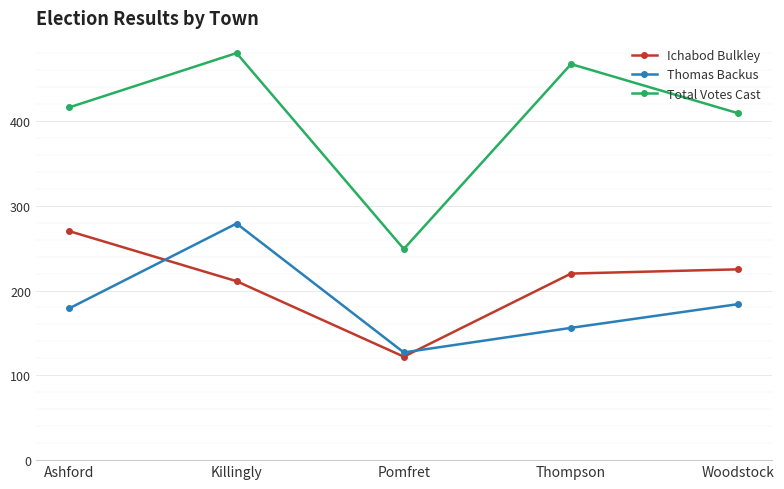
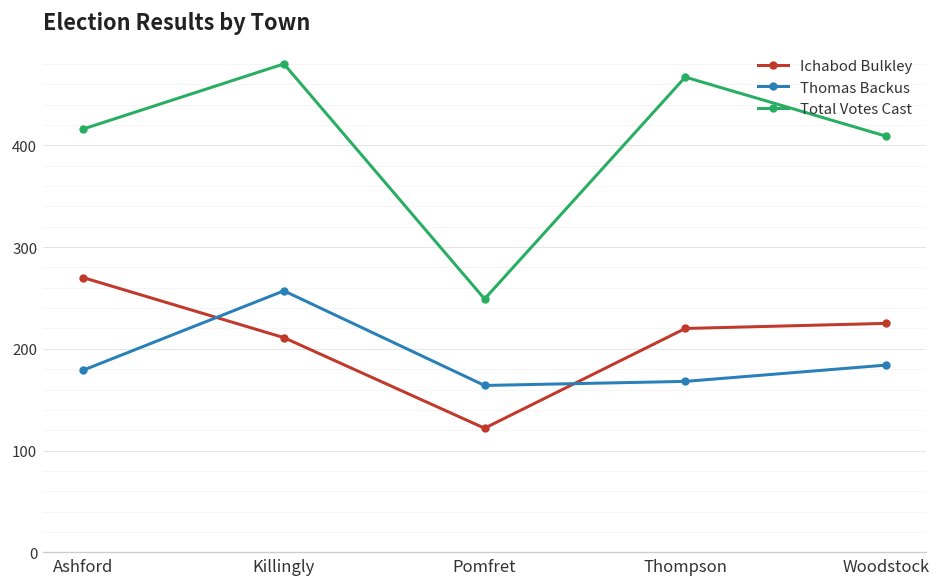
  {
    "Ichabod Bulkley": {
      "Ashford": 270,
      "Killingly": 210,
      "Pomfret": 120,
      "Thompson": 220,
      "Woodstock": 230
    },
    "Thomas Backus": {
      "Ashford": 180,
-     "Killingly": 280,
-     "Pomfret": 130,
-     "Thompson": 160,
+     "Killingly": 260,
+     "Pomfret": 160,
+     "Thompson": 170,
      "Woodstock": 180
    },
    "Total Votes Cast": {
      "Ashford": 420,
      "Killingly": 480,
      "Pomfret": 250,
      "Thompson": 470,
      "Woodstock": 410
    }
  }
